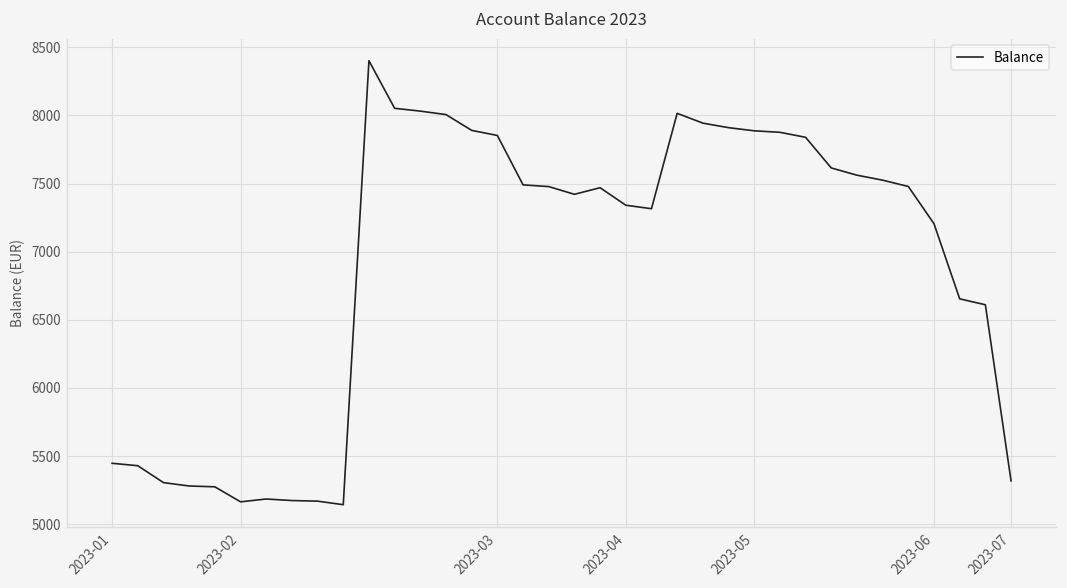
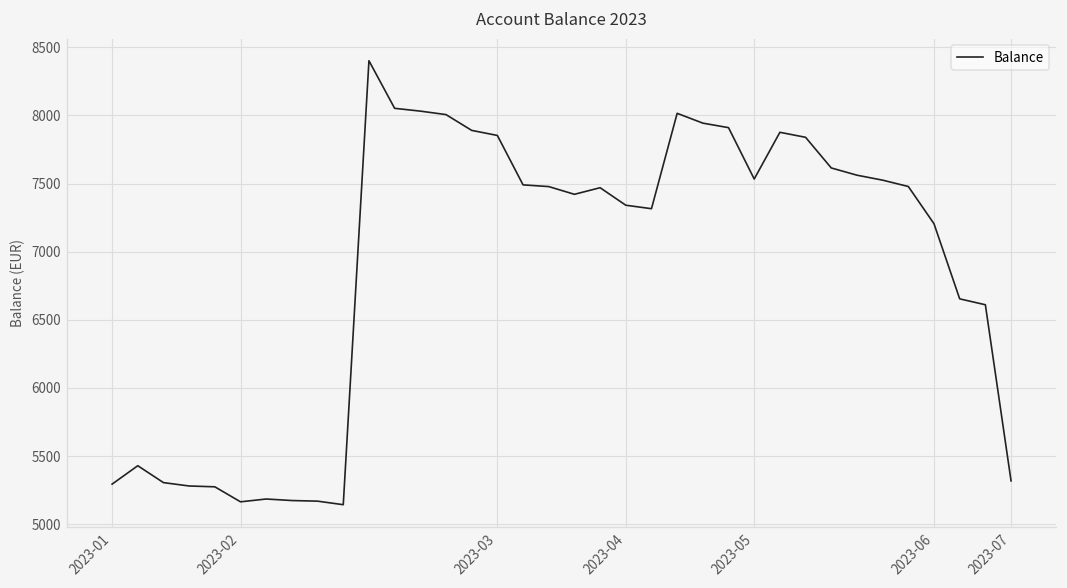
  {
-   "2023-01": 5450,
+   "2023-01": 5290,
    "2023-02": 5160,
    "2023-03": 7850,
    "2023-04": 7340,
-   "2023-05": 7890,
+   "2023-05": 7530,
    "2023-06": 7210,
    "2023-07": 5320
  }
